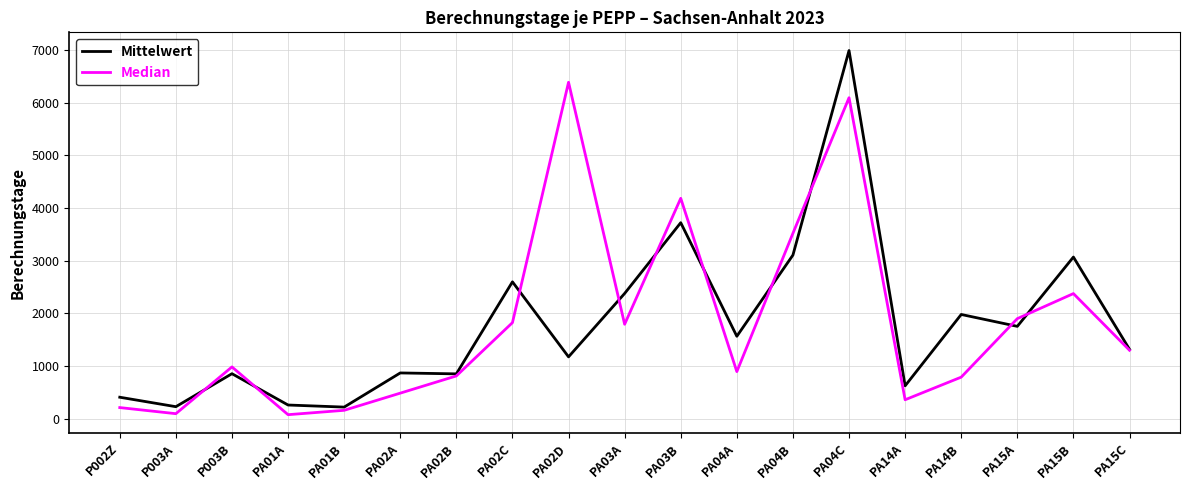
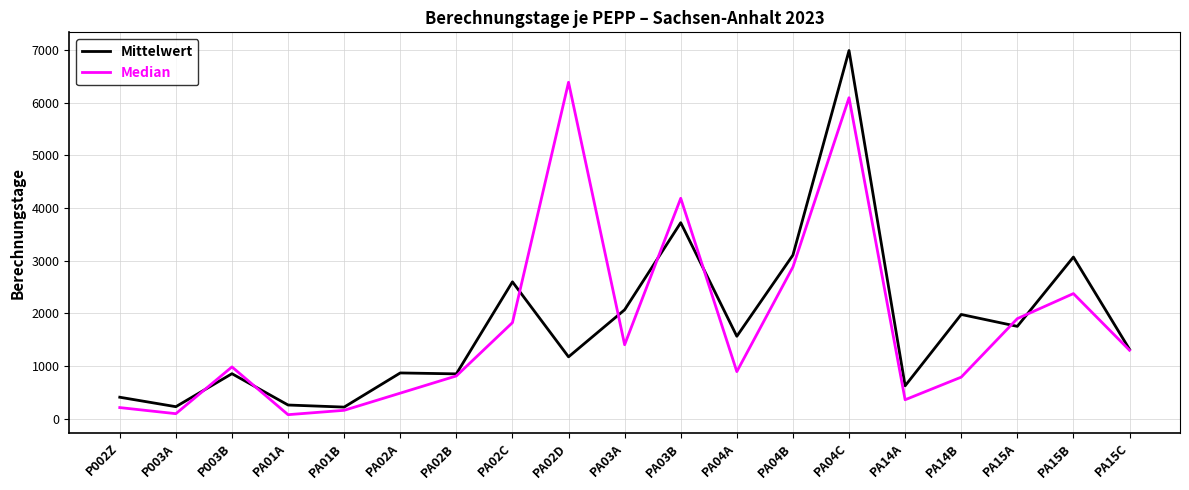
  {
    "Mittelwert": {
      "P002Z": 400,
      "P003A": 200,
      "P003B": 900,
      "PA01A": 300,
      "PA01B": 200,
      "PA02A": 900,
      "PA02C": 2600,
      "PA02D": 1200,
-     "PA03A": 2400,
+     "PA03A": 2100,
      "PA03B": 3700,
      "PA04A": 1600,
      "PA04B": 3100,
      "PA04C": 7000,
      "PA14A": 600,
      "PA14B": 2000,
      "PA15A": 1800,
      "PA15B": 3100
    },
    "Median": {
      "P002Z": 200,
      "P003A": 100,
      "P003B": 1000,
      "PA01A": 100,
      "PA01B": 200,
      "PA02A": 500,
      "PA02C": 1800,
      "PA02D": 6400,
-     "PA03A": 1800,
+     "PA03A": 1400,
      "PA03B": 4200,
      "PA04A": 900,
-     "PA04B": 3500,
+     "PA04B": 2900,
      "PA04C": 6100,
      "PA14A": 400,
      "PA14B": 800,
      "PA15A": 1900,
      "PA15B": 2400
    }
  }
